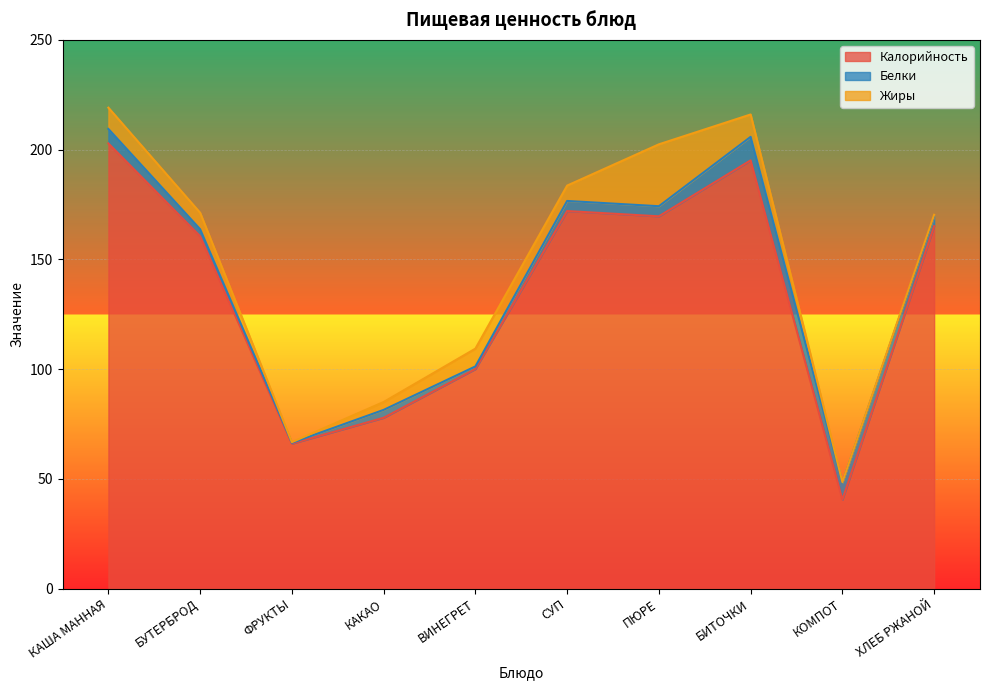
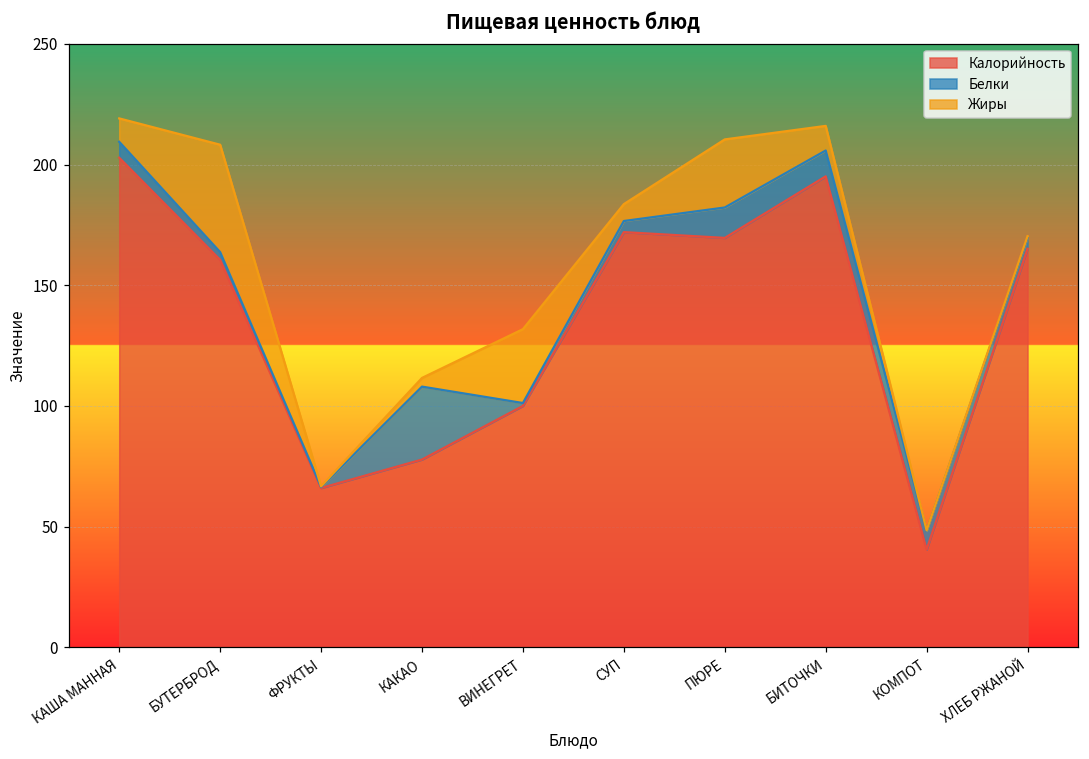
  {
    "Калорийность": {
      "КАША МАННАЯ": 203,
      "БУТЕРБРОД": 161,
      "КАКАО": 78,
      "ВИНЕГРЕТ": 100,
      "СУП": 172,
      "ПЮРЕ": 170,
      "БИТОЧКИ": 195,
      "КОМПОТ": 41,
      "ХЛЕБ РЖАНОЙ": 165
    },
    "Белки": {
      "КАША МАННАЯ": 7,
      "БУТЕРБРОД": 3,
-     "КАКАО": 4,
+     "КАКАО": 30,
      "ВИНЕГРЕТ": 1,
      "СУП": 5,
-     "ПЮРЕ": 5,
+     "ПЮРЕ": 13,
      "БИТОЧКИ": 11
    },
    "Жиры": {
      "КАША МАННАЯ": 10,
-     "БУТЕРБРОД": 8,
+     "БУТЕРБРОД": 45,
      "КАКАО": 4,
-     "ВИНЕГРЕТ": 8,
+     "ВИНЕГРЕТ": 31,
      "СУП": 7,
      "ПЮРЕ": 28,
      "БИТОЧКИ": 10
    }
  }
